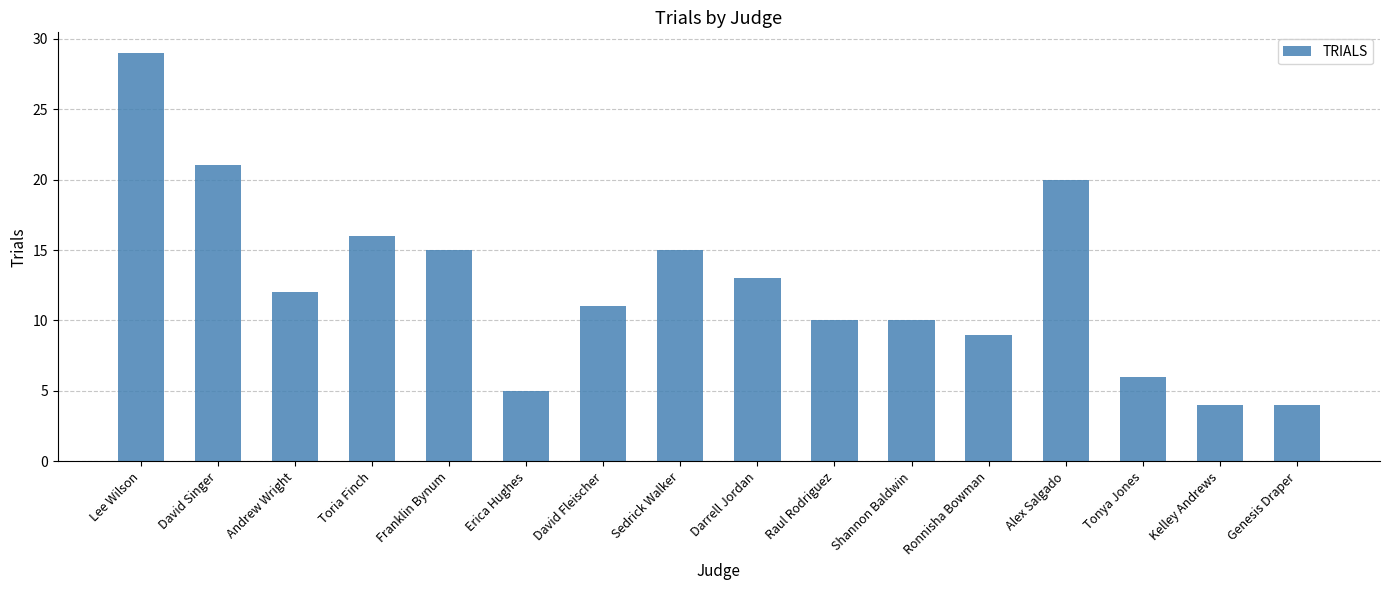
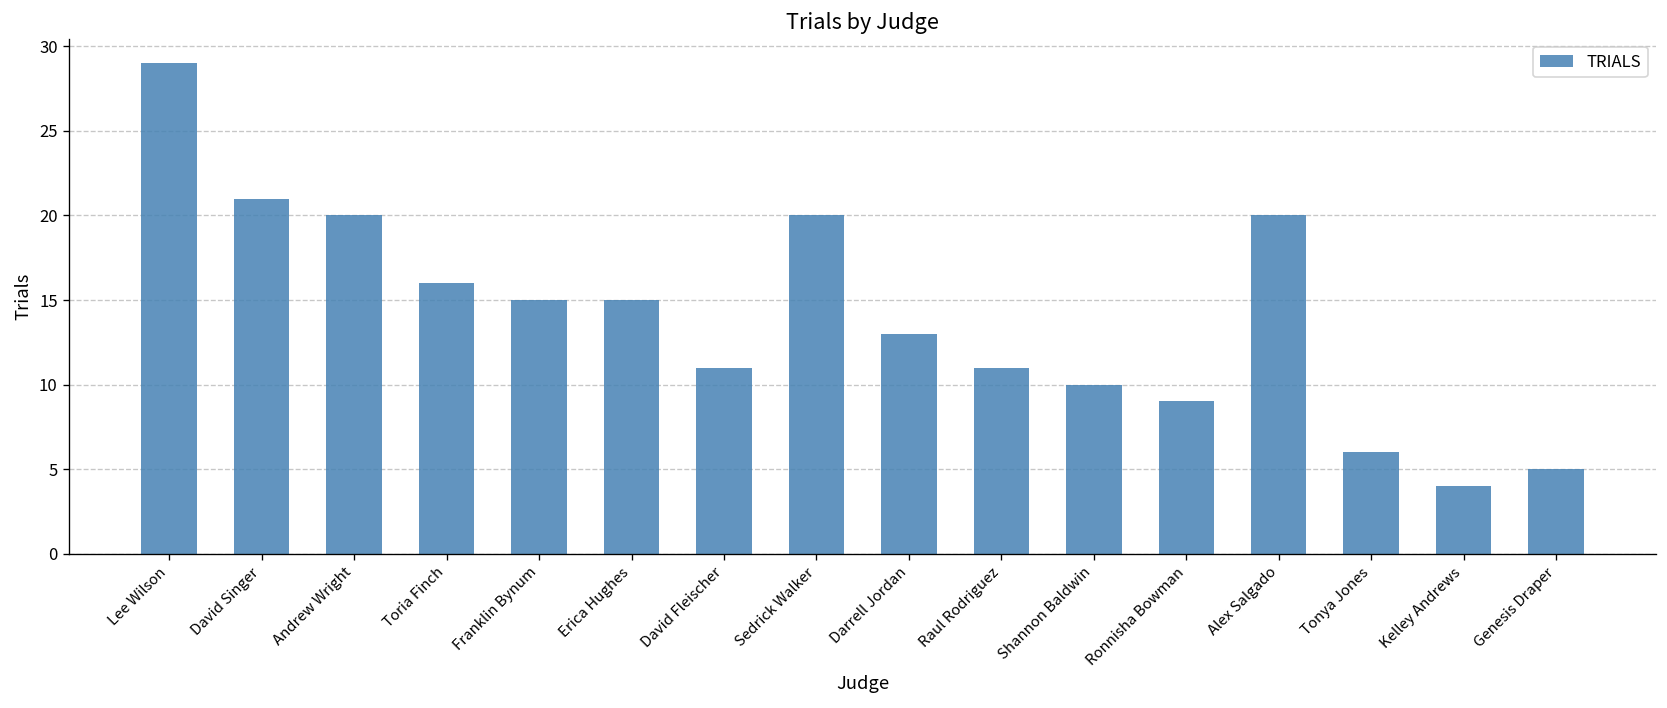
  {
    "Lee Wilson": 29,
    "David Singer": 21,
-   "Andrew Wright": 12,
+   "Andrew Wright": 20,
    "Toria Finch": 16,
    "Franklin Bynum": 15,
-   "Erica Hughes": 5,
+   "Erica Hughes": 15,
    "David Fleischer": 11,
-   "Sedrick Walker": 15,
+   "Sedrick Walker": 20,
    "Darrell Jordan": 13,
-   "Raul Rodriguez": 10,
+   "Raul Rodriguez": 11,
    "Shannon Baldwin": 10,
    "Ronnisha Bowman": 9,
    "Alex Salgado": 20,
    "Tonya Jones": 6,
    "Kelley Andrews": 4,
-   "Genesis Draper": 4
+   "Genesis Draper": 5
  }
